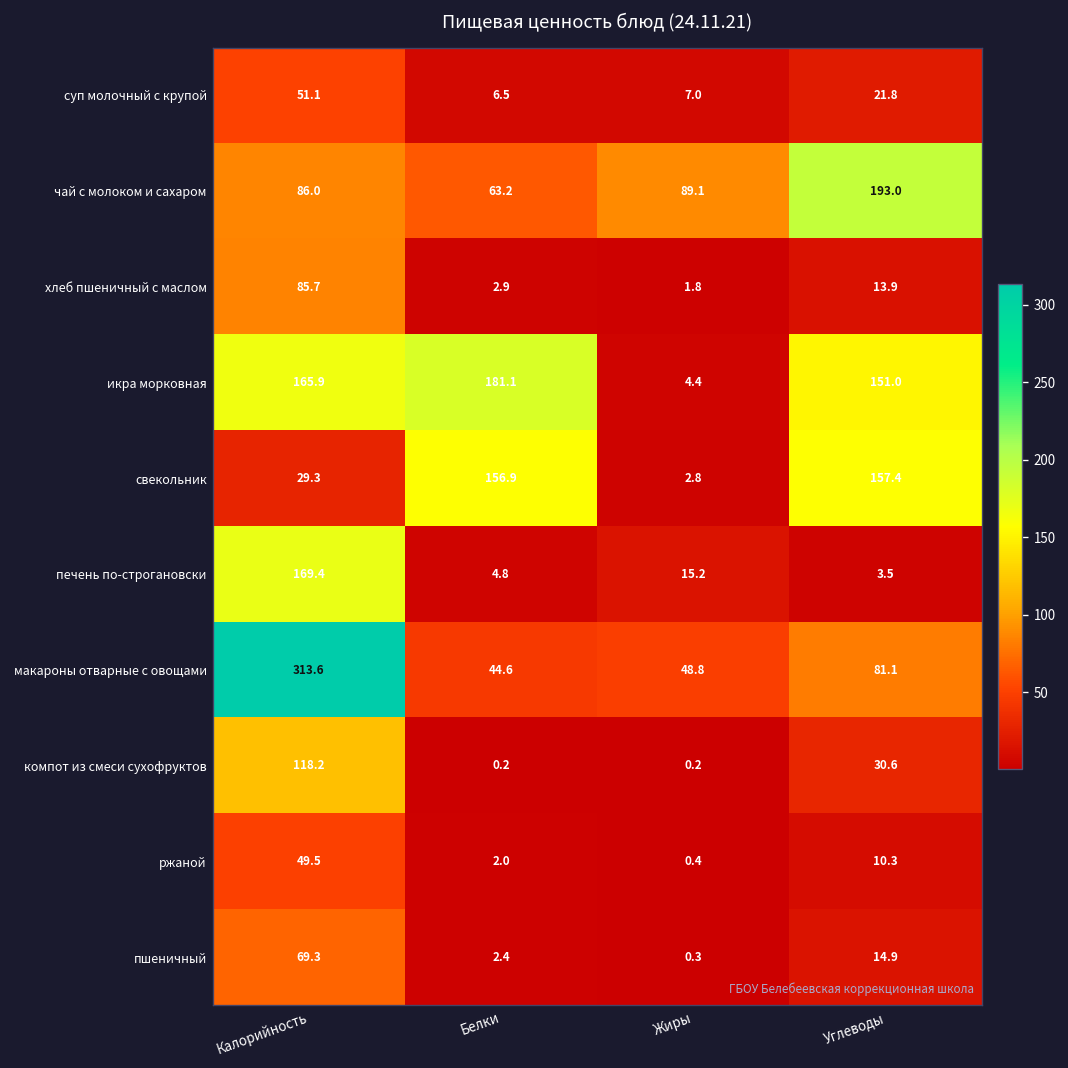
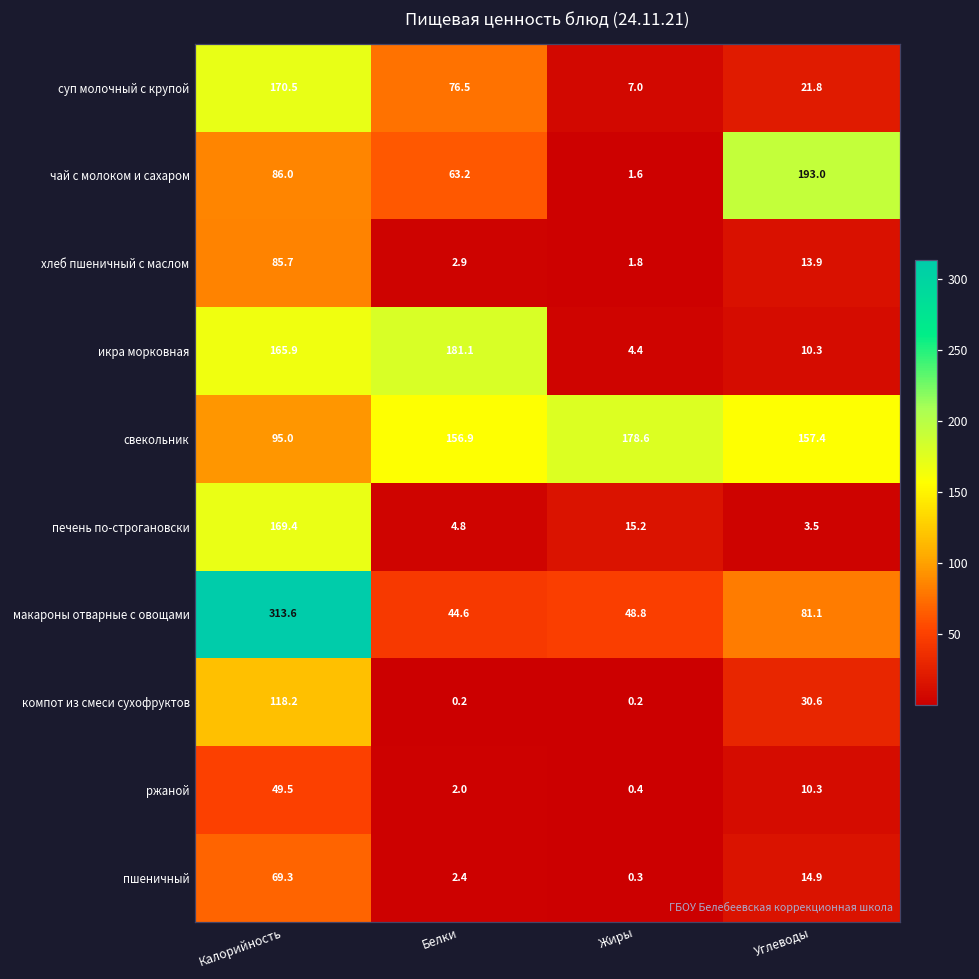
  {
    "суп молочный с крупой": {
-     "Калорийность": 51.1,
-     "Белки": 6.5,
+     "Калорийность": 170.5,
+     "Белки": 76.5,
      "Жиры": 7.0,
      "Углеводы": 21.8
    },
    "чай с молоком и сахаром": {
      "Калорийность": 86.0,
      "Белки": 63.2,
-     "Жиры": 89.1,
+     "Жиры": 1.6,
      "Углеводы": 193.0
    },
    "хлеб пшеничный с маслом": {
      "Калорийность": 85.7,
      "Белки": 2.9,
      "Жиры": 1.8,
      "Углеводы": 13.9
    },
    "икра морковная": {
      "Калорийность": 165.9,
      "Белки": 181.1,
      "Жиры": 4.4,
-     "Углеводы": 151.0
+     "Углеводы": 10.3
    },
    "свекольник": {
-     "Калорийность": 29.3,
+     "Калорийность": 95.0,
      "Белки": 156.9,
-     "Жиры": 2.8,
+     "Жиры": 178.6,
      "Углеводы": 157.4
    },
    "печень по-строгановски": {
      "Калорийность": 169.4,
      "Белки": 4.8,
      "Жиры": 15.2,
      "Углеводы": 3.5
    },
    "макароны отварные с овощами": {
      "Калорийность": 313.6,
      "Белки": 44.6,
      "Жиры": 48.8,
      "Углеводы": 81.1
    },
    "компот из смеси сухофруктов": {
      "Калорийность": 118.2,
      "Белки": 0.2,
      "Жиры": 0.2,
      "Углеводы": 30.6
    },
    "ржаной": {
      "Калорийность": 49.5,
      "Белки": 2.0,
      "Жиры": 0.4,
      "Углеводы": 10.3
    },
    "пшеничный": {
      "Калорийность": 69.3,
      "Белки": 2.4,
      "Жиры": 0.3
    }
  }
